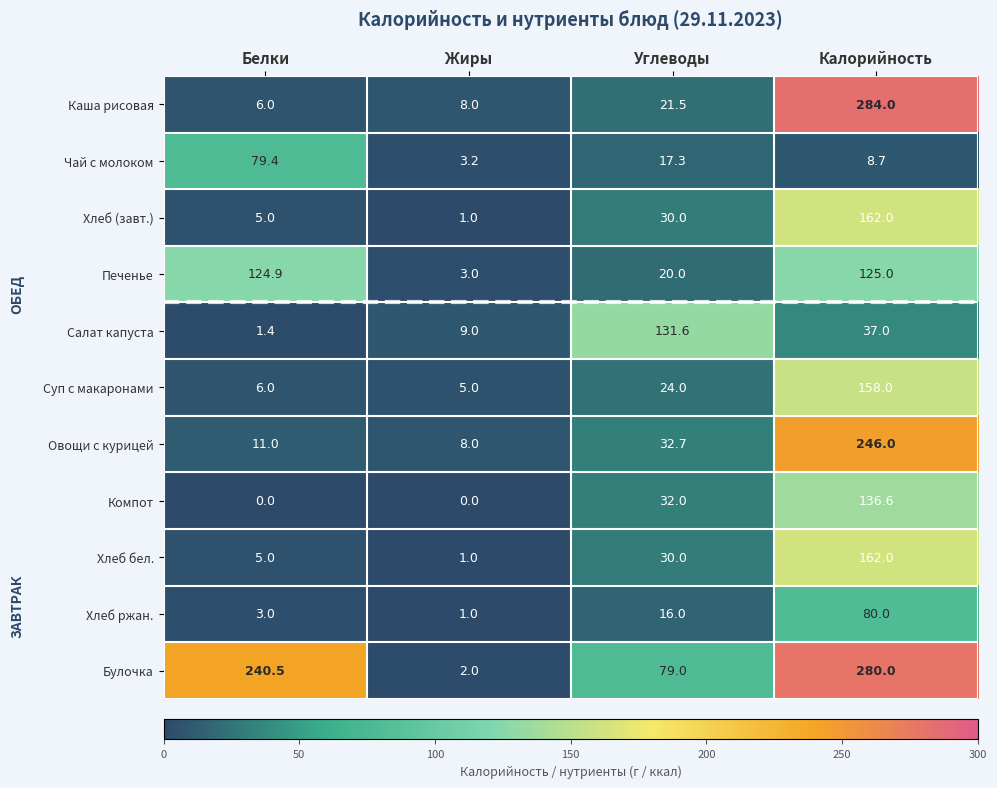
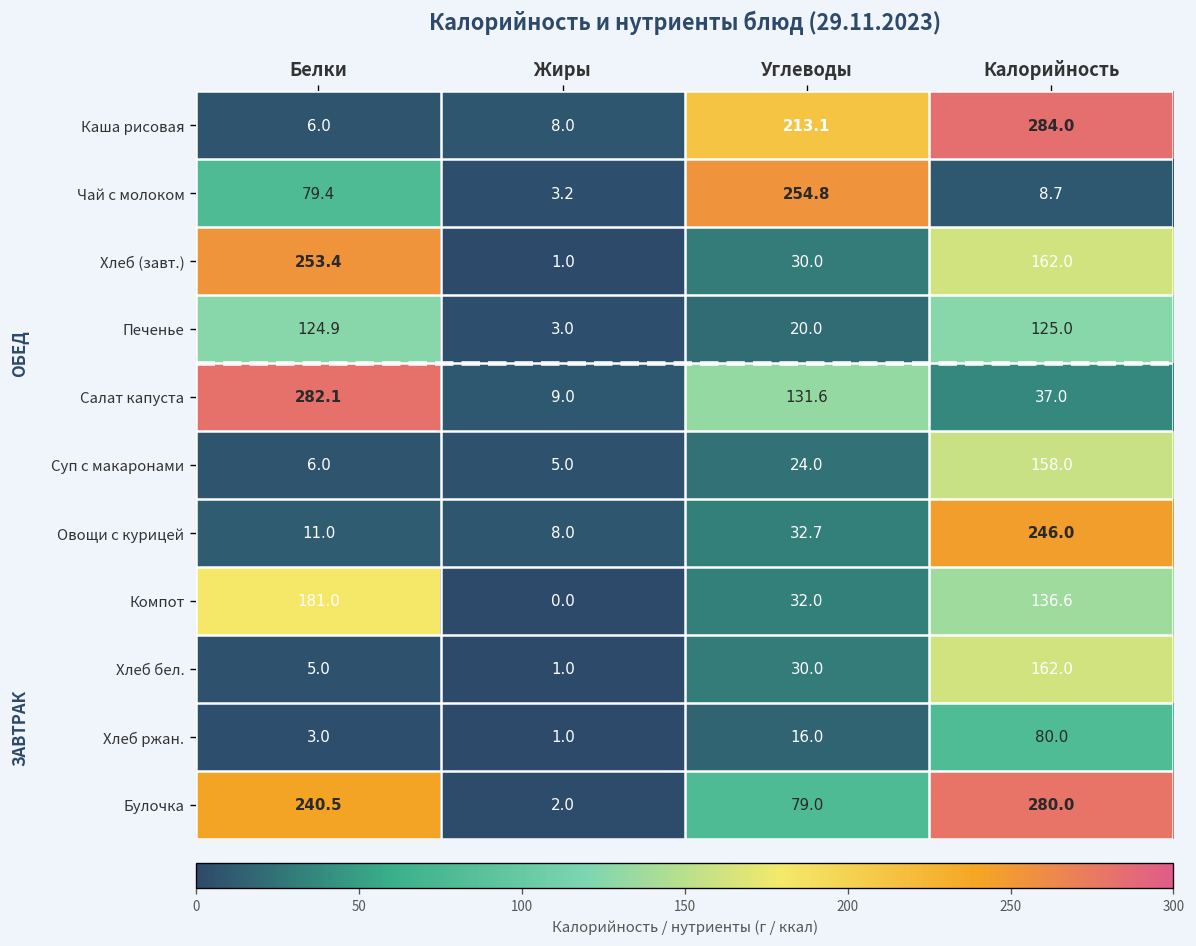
  {
    "Каша рисовая": {
      "Белки": 6.0,
      "Жиры": 8.0,
-     "Углеводы": 21.5,
+     "Углеводы": 213.1,
      "Калорийность": 284.0
    },
    "Чай с молоком": {
      "Белки": 79.4,
      "Жиры": 3.2,
-     "Углеводы": 17.3,
+     "Углеводы": 254.8,
      "Калорийность": 8.7
    },
    "Хлеб (завт.)": {
-     "Белки": 5.0,
+     "Белки": 253.4,
      "Жиры": 1.0,
      "Углеводы": 30.0,
      "Калорийность": 162.0
    },
    "Печенье": {
      "Белки": 124.9,
      "Жиры": 3.0,
      "Углеводы": 20.0,
      "Калорийность": 125.0
    },
    "Салат капуста": {
-     "Белки": 1.4,
+     "Белки": 282.1,
      "Жиры": 9.0,
      "Углеводы": 131.6,
      "Калорийность": 37.0
    },
    "Суп с макаронами": {
      "Белки": 6.0,
      "Жиры": 5.0,
      "Углеводы": 24.0,
      "Калорийность": 158.0
    },
    "Овощи с курицей": {
      "Белки": 11.0,
      "Жиры": 8.0,
      "Углеводы": 32.7,
      "Калорийность": 246.0
    },
    "Компот": {
-     "Белки": 0.0,
+     "Белки": 181.0,
      "Жиры": 0.0,
      "Углеводы": 32.0,
      "Калорийность": 136.6
    },
    "Хлеб бел.": {
      "Белки": 5.0,
      "Жиры": 1.0,
      "Углеводы": 30.0,
      "Калорийность": 162.0
    },
    "Хлеб ржан.": {
      "Белки": 3.0,
      "Жиры": 1.0,
      "Углеводы": 16.0,
      "Калорийность": 80.0
    },
    "Булочка": {
      "Белки": 240.5,
      "Жиры": 2.0,
      "Углеводы": 79.0,
      "Калорийность": 280.0
    }
  }
